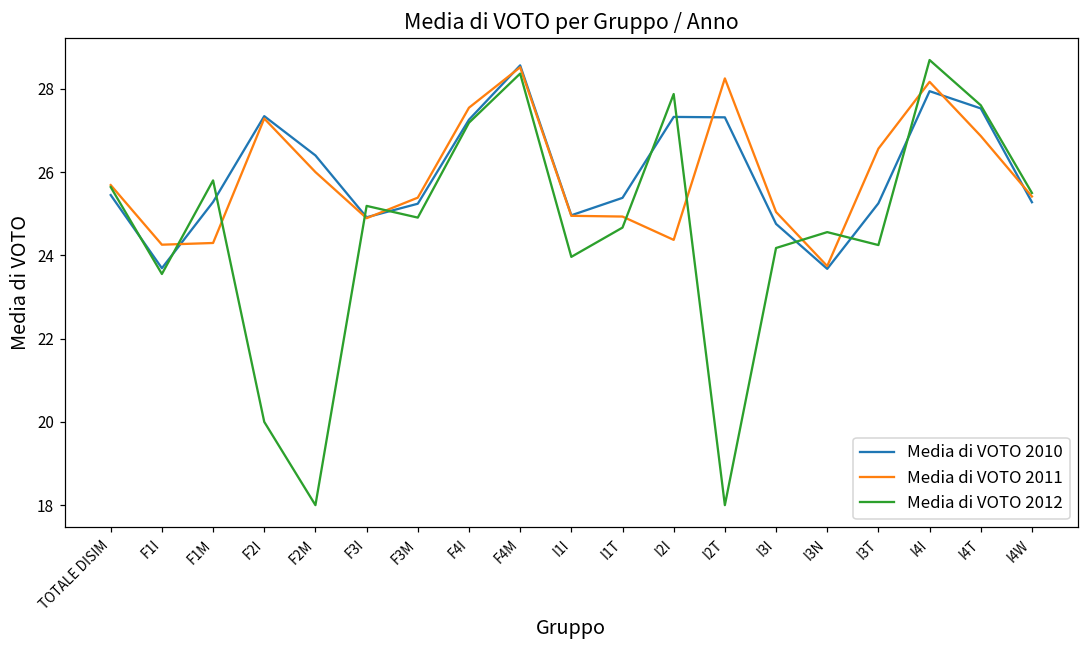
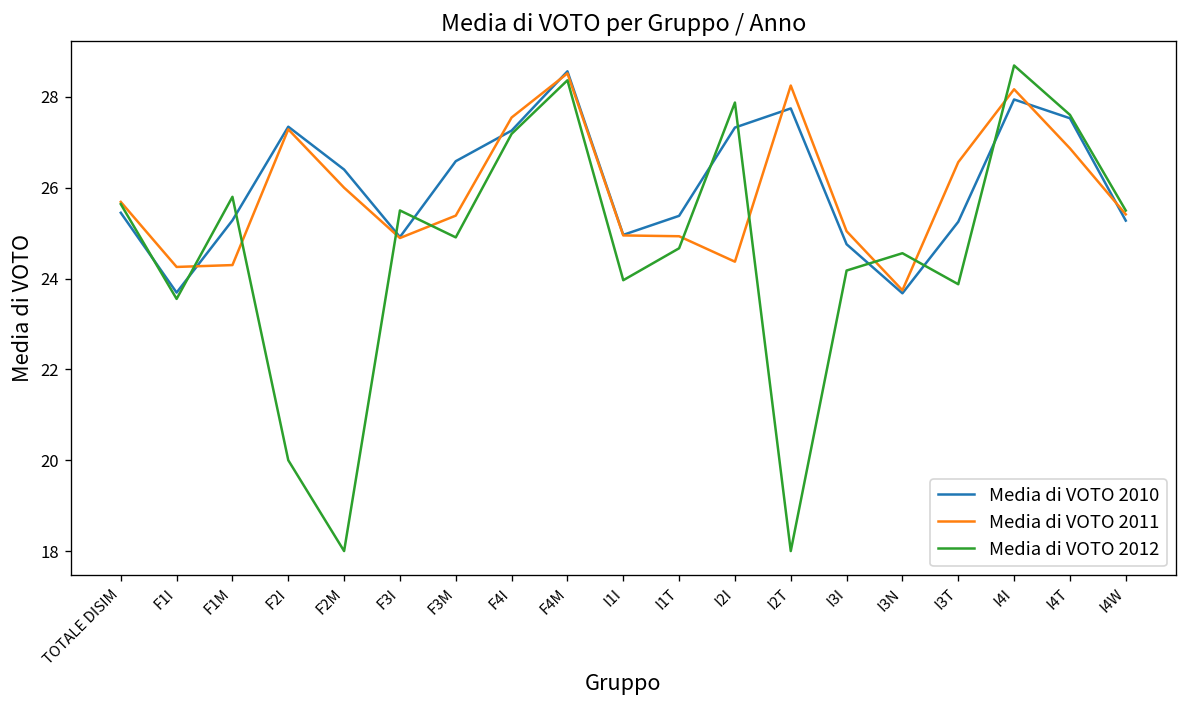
  {
    "Media di VOTO 2010": {
      "TOTALE DISIM": 25.4,
      "F1I": 23.7,
      "F1M": 25.3,
      "F2M": 26.4,
-     "F3M": 25.2,
+     "F3M": 26.6,
      "F4I": 27.3,
      "I1T": 25.4,
      "I2I": 27.3,
-     "I2T": 27.3,
+     "I2T": 27.7,
      "I3I": 24.8,
      "I3T": 25.3,
      "I4I": 27.9,
      "I4T": 27.5,
      "I4W": 25.3
    },
    "Media di VOTO 2011": {
      "F1I": 24.3,
      "F1M": 24.3,
      "F2M": 26.0,
      "F3M": 25.4,
      "F4I": 27.5,
      "I1T": 24.9,
      "I2I": 24.4,
      "I2T": 28.3,
      "I3I": 25.0,
      "I3T": 26.6,
      "I4I": 28.2,
      "I4T": 26.9,
      "I4W": 25.4
    },
    "Media di VOTO 2012": {
      "F1I": 23.6,
      "F1M": 25.8,
      "F2I": 20.0,
      "F2M": 18.0,
-     "F3I": 25.2,
+     "F3I": 25.5,
      "F3M": 24.9,
      "F4I": 27.2,
      "F4M": 28.4,
      "I1I": 24.0,
      "I1T": 24.7,
      "I2I": 27.9,
      "I2T": 18.0,
      "I3I": 24.2,
      "I3N": 24.6,
-     "I3T": 24.2,
+     "I3T": 23.9,
      "I4I": 28.7,
      "I4T": 27.6,
      "I4W": 25.5
    }
  }
